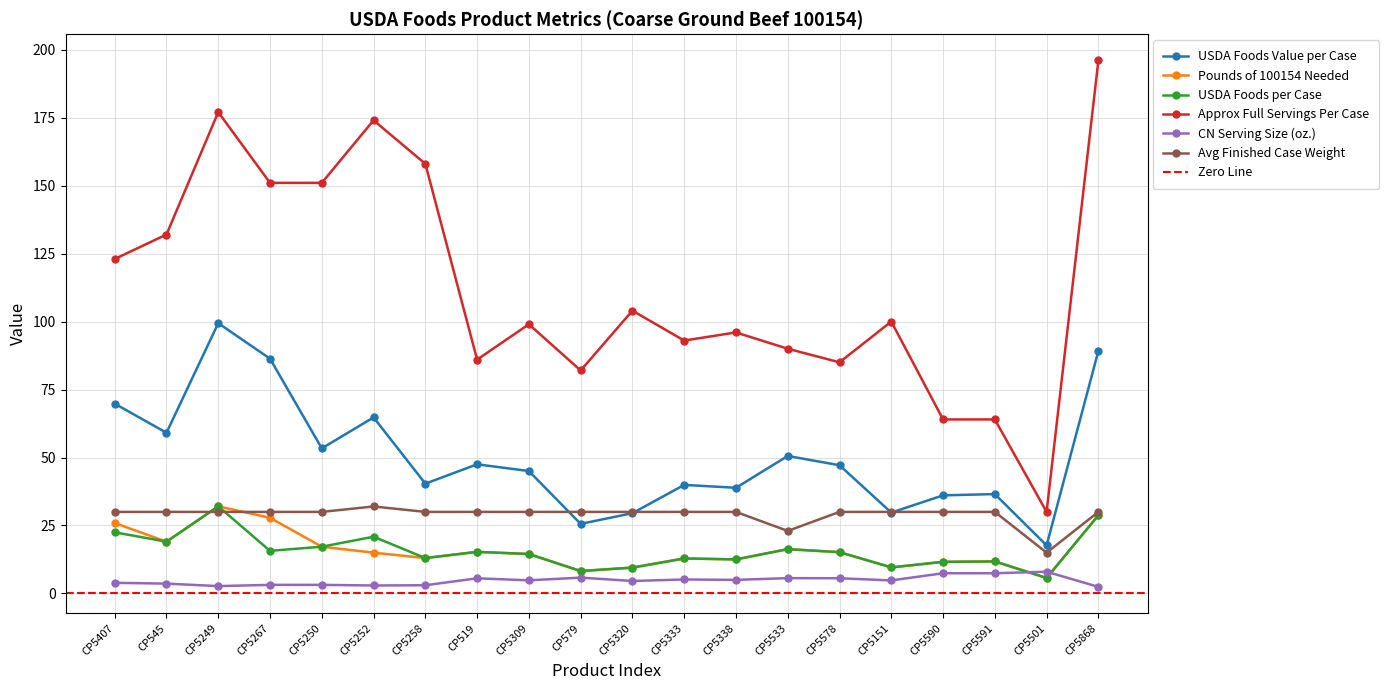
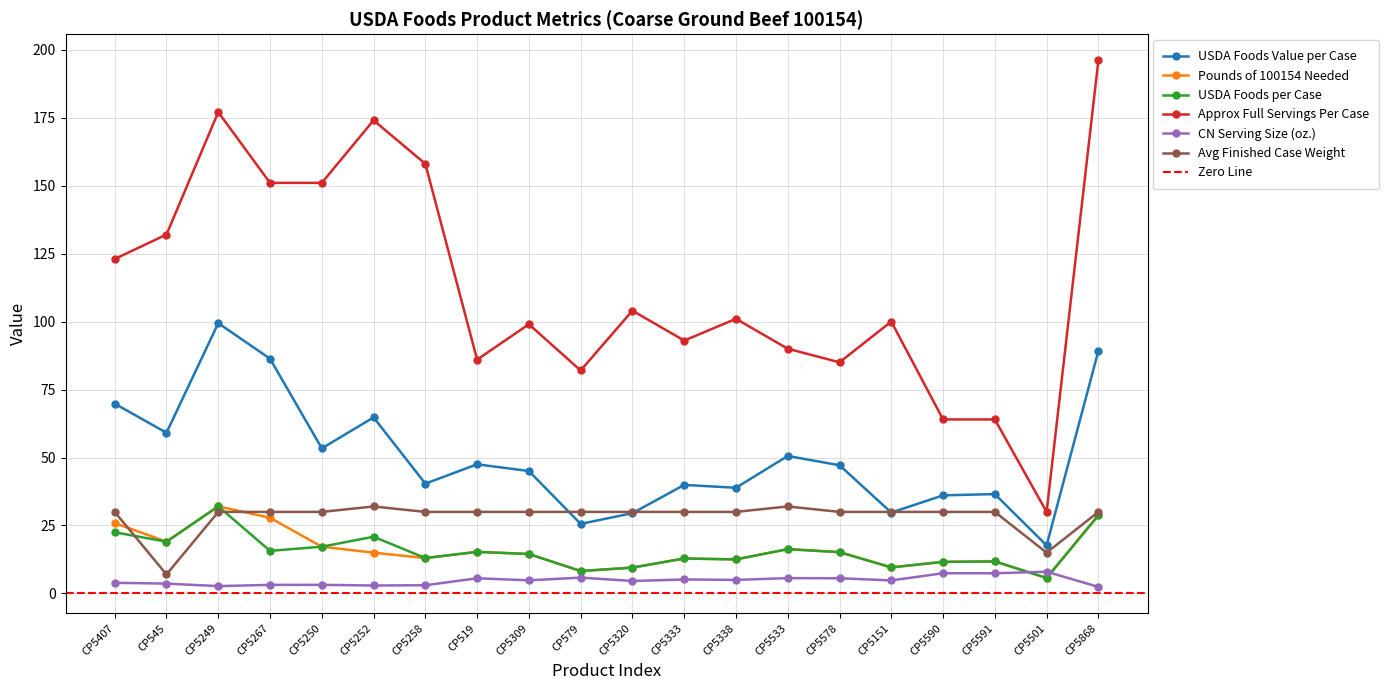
  {
    "USDA Foods Value per Case": {
      "CP5407": 70,
      "CP545": 59,
      "CP5249": 99,
      "CP5267": 86,
      "CP5250": 53,
      "CP5252": 65,
      "CP5258": 40,
      "CP519": 48,
      "CP5309": 45,
      "CP579": 26,
      "CP5333": 40,
      "CP5338": 39,
      "CP5533": 51,
      "CP5578": 47,
      "CP5590": 36,
      "CP5591": 37,
      "CP5501": 18,
      "CP5868": 89
    },
    "Pounds of 100154 Needed": {
      "CP5407": 26,
      "CP5267": 28,
      "CP5252": 15
    },
    "USDA Foods per Case": {
      "CP5407": 23,
      "CP5267": 16,
      "CP5252": 21
    },
    "Approx Full Servings Per Case": {
      "CP5407": 123,
      "CP545": 132,
      "CP5249": 177,
      "CP5267": 151,
      "CP5250": 151,
      "CP5252": 174,
      "CP5258": 158,
      "CP519": 86,
      "CP5309": 99,
      "CP579": 82,
      "CP5320": 104,
      "CP5333": 93,
-     "CP5338": 96,
+     "CP5338": 101,
      "CP5533": 90,
      "CP5578": 85,
      "CP5151": 100,
      "CP5590": 64,
      "CP5591": 64,
      "CP5501": 30,
      "CP5868": 196
    },
    "CN Serving Size (oz.)": {
      "CP5407": 4,
      "CP545": 4,
      "CP5249": 3,
      "CP5267": 3,
      "CP5250": 3,
      "CP5252": 3,
      "CP5258": 3,
      "CP519": 6,
      "CP5309": 5,
      "CP579": 6,
      "CP5320": 5,
      "CP5333": 5,
      "CP5338": 5,
      "CP5533": 6,
      "CP5578": 6,
      "CP5151": 5,
      "CP5590": 7,
      "CP5591": 7,
      "CP5501": 8,
      "CP5868": 2
    },
    "Avg Finished Case Weight": {
      "CP5407": 30,
-     "CP545": 30,
+     "CP545": 7,
      "CP5249": 30,
      "CP5267": 30,
      "CP5250": 30,
      "CP5252": 32,
      "CP5258": 30,
      "CP519": 30,
      "CP5309": 30,
      "CP579": 30,
      "CP5333": 30,
      "CP5338": 30,
-     "CP5533": 23,
+     "CP5533": 32,
      "CP5578": 30,
      "CP5590": 30,
      "CP5591": 30,
      "CP5501": 15,
      "CP5868": 30
    }
  }
